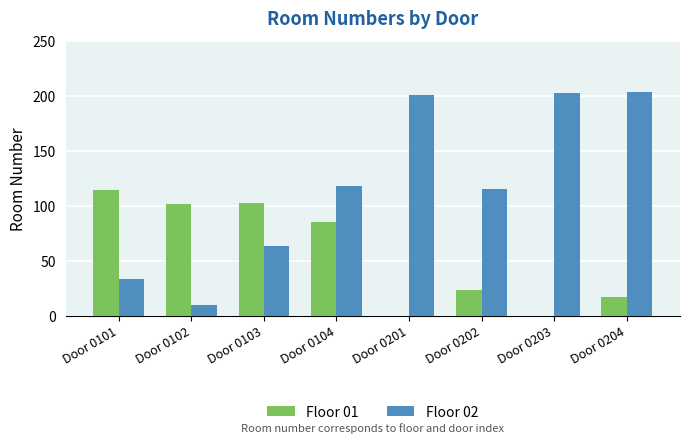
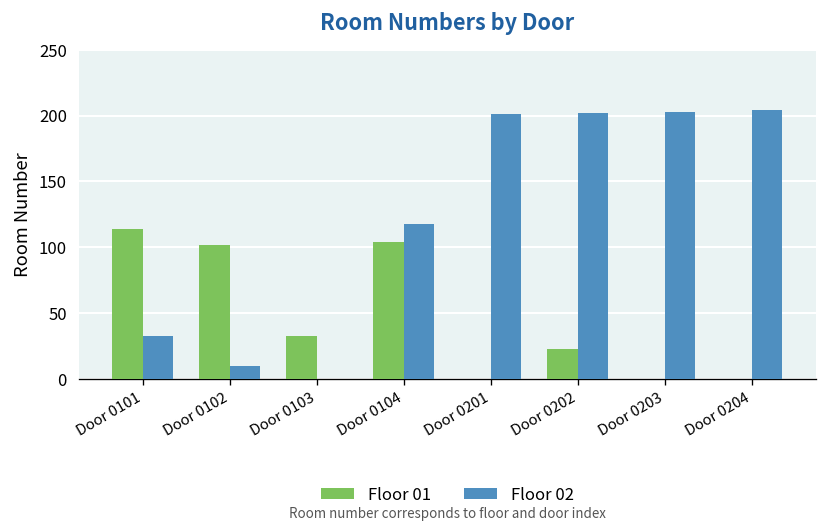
  {
    "Floor 01": {
      "Door 0101": 114,
      "Door 0102": 102,
-     "Door 0103": 103,
-     "Door 0104": 85,
+     "Door 0103": 33,
+     "Door 0104": 104,
      "Door 0201": 0,
      "Door 0202": 23,
      "Door 0203": 0,
-     "Door 0204": 17
+     "Door 0204": 0
    },
    "Floor 02": {
      "Door 0101": 33,
      "Door 0102": 10,
-     "Door 0103": 63,
+     "Door 0103": 0,
      "Door 0104": 118,
      "Door 0201": 201,
-     "Door 0202": 115,
+     "Door 0202": 202,
      "Door 0203": 203,
      "Door 0204": 204
    }
  }
